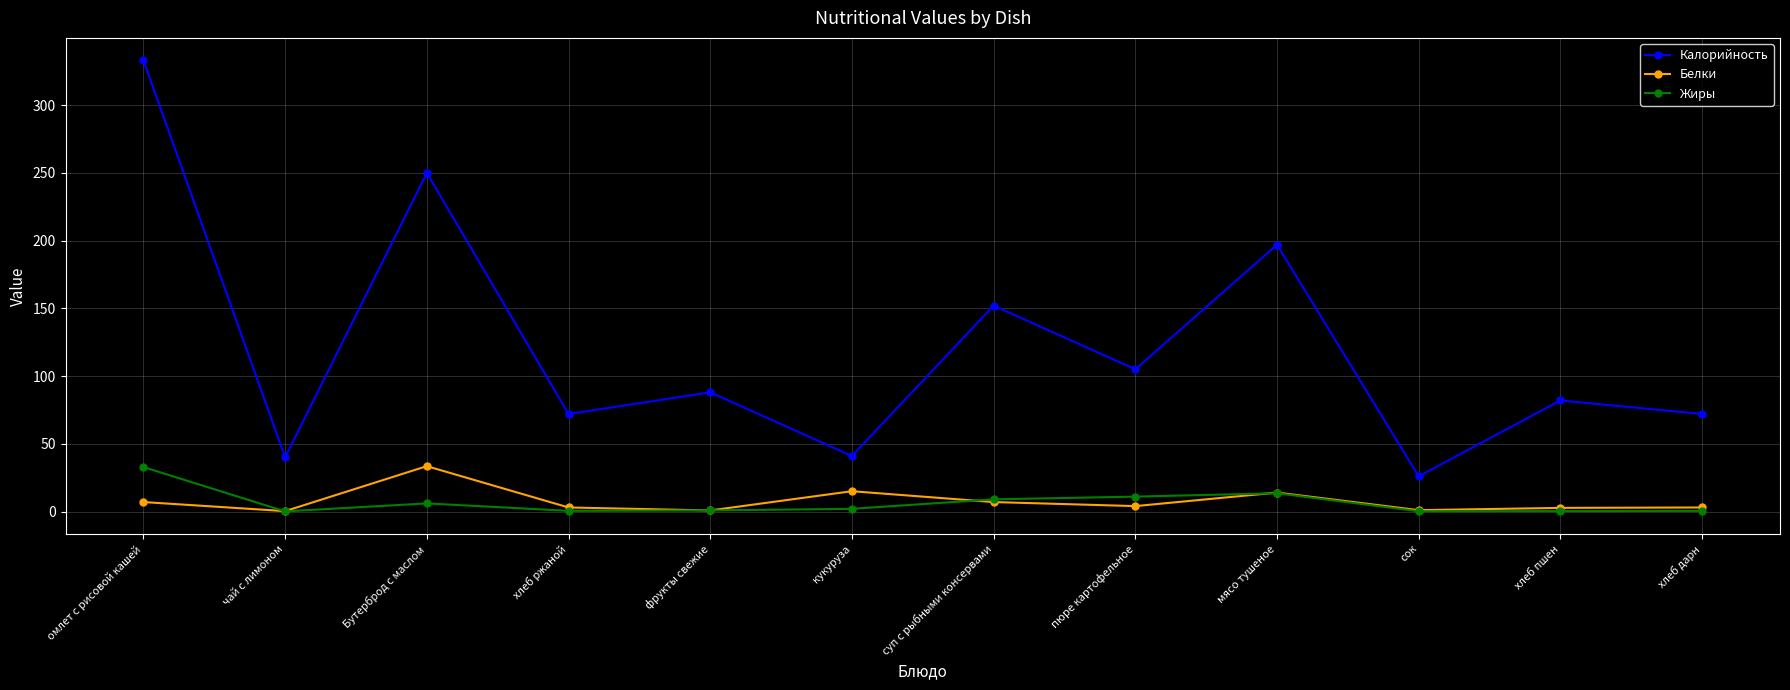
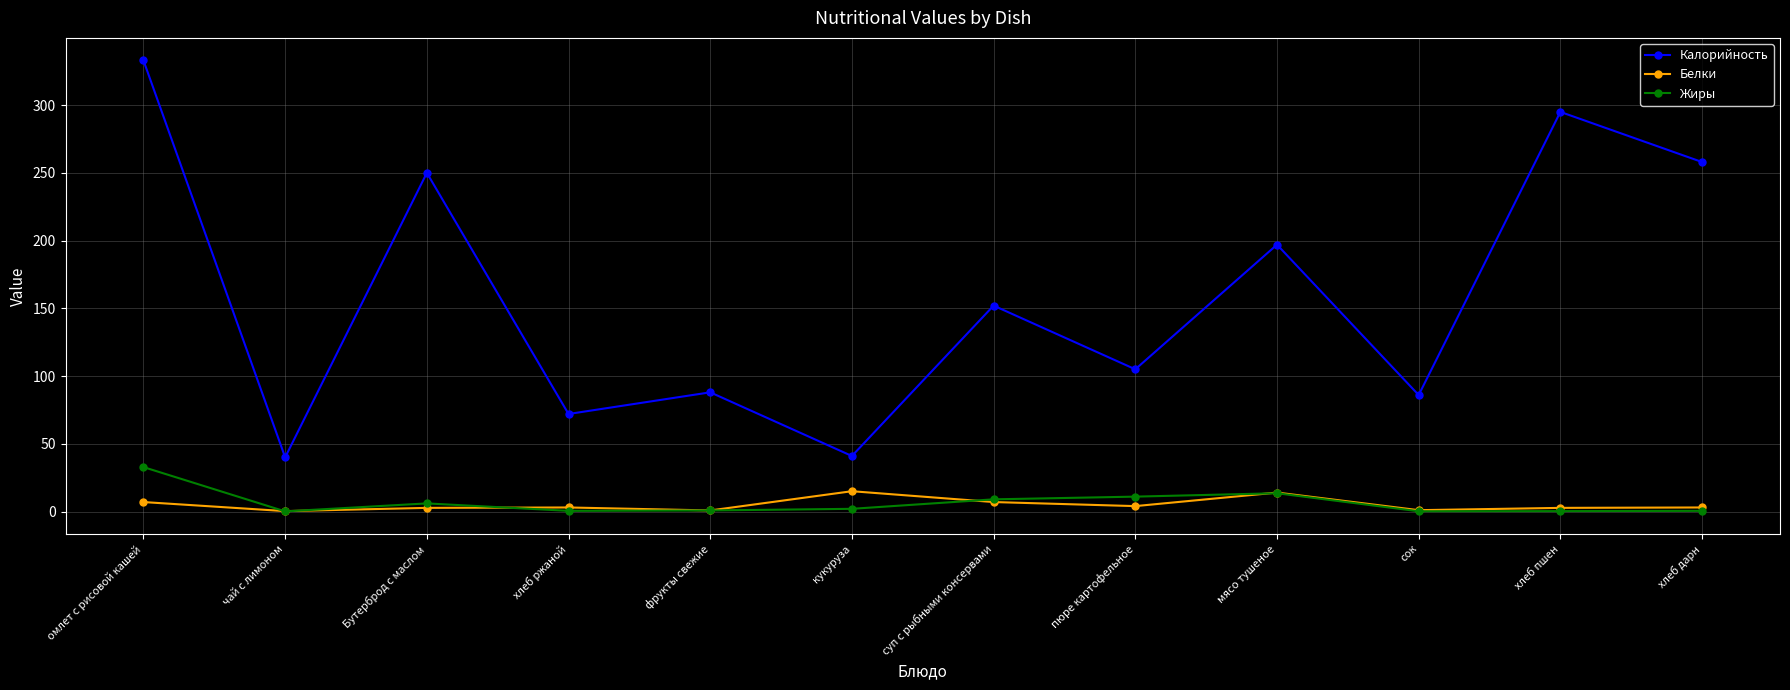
  {
    "Калорийность": {
      "омлет с рисовой кашей": 333,
      "чай с лимоном": 40,
      "Бутерброд с маслом": 250,
      "хлеб ржаной": 72,
      "фрукты свежие": 88,
      "кукуруза": 41,
      "суп с рыбными консервами": 152,
      "пюре картофельное": 105,
      "мясо тушеное": 197,
-     "сок": 26,
-     "хлеб пшен": 82,
-     "хлеб дарн": 72
+     "сок": 86,
+     "хлеб пшен": 295,
+     "хлеб дарн": 258
    },
    "Белки": {
      "омлет с рисовой кашей": 7,
-     "Бутерброд с маслом": 34,
+     "Бутерброд с маслом": 3,
      "хлеб ржаной": 3,
      "кукуруза": 15,
      "суп с рыбными консервами": 7,
      "пюре картофельное": 4,
      "хлеб пшен": 3,
      "хлеб дарн": 3
    },
    "Жиры": {
      "омлет с рисовой кашей": 33,
      "Бутерброд с маслом": 6,
      "хлеб ржаной": 1,
      "кукуруза": 2,
      "суп с рыбными консервами": 9,
      "пюре картофельное": 11,
      "хлеб пшен": 0,
      "хлеб дарн": 1
    }
  }
